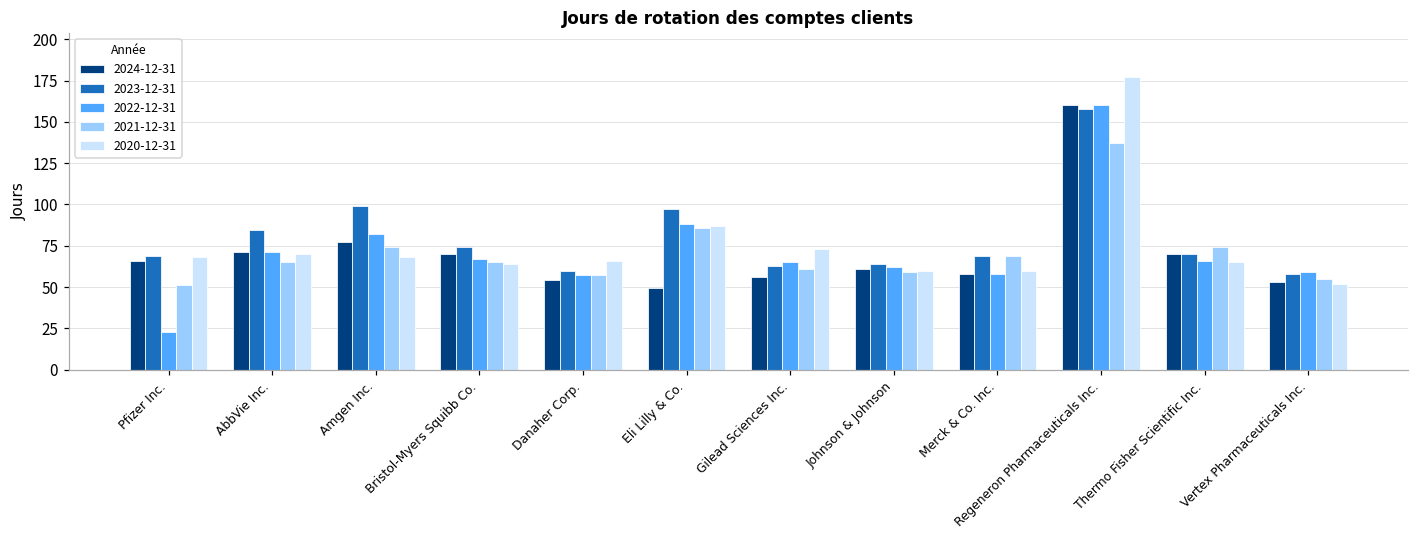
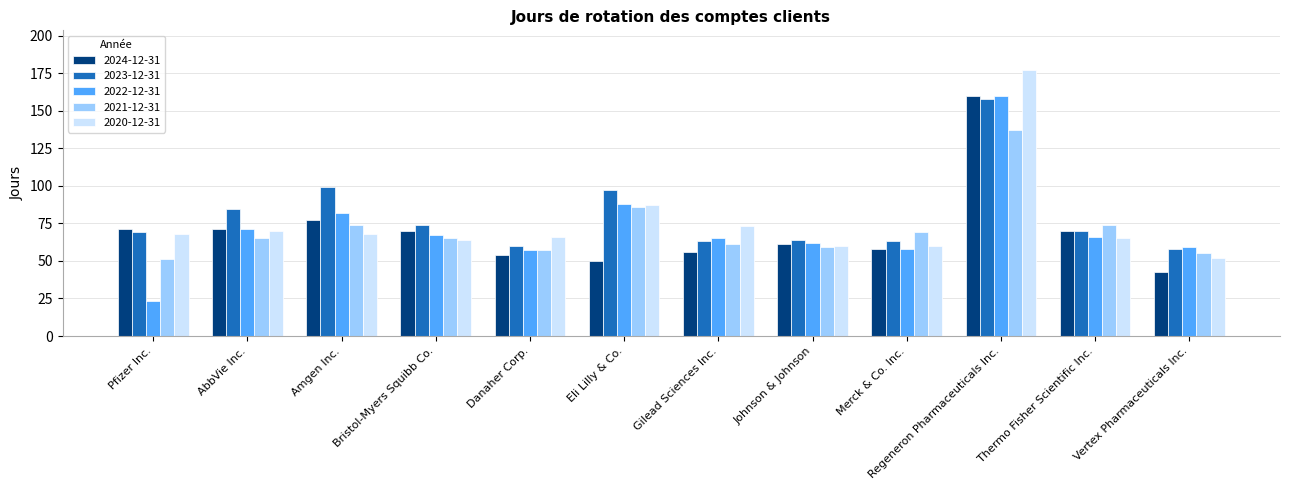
  {
    "2024-12-31": {
-     "Pfizer Inc.": 66,
+     "Pfizer Inc.": 72,
      "AbbVie Inc.": 71,
      "Amgen Inc.": 77,
      "Bristol-Myers Squibb Co.": 70,
      "Danaher Corp.": 54,
      "Eli Lilly & Co.": 50,
      "Gilead Sciences Inc.": 56,
      "Johnson & Johnson": 61,
      "Merck & Co. Inc.": 58,
      "Regeneron Pharmaceuticals Inc.": 160,
      "Thermo Fisher Scientific Inc.": 70,
-     "Vertex Pharmaceuticals Inc.": 53
+     "Vertex Pharmaceuticals Inc.": 43
    },
    "2023-12-31": {
      "Pfizer Inc.": 69,
      "AbbVie Inc.": 84,
      "Amgen Inc.": 99,
      "Bristol-Myers Squibb Co.": 74,
      "Danaher Corp.": 60,
      "Eli Lilly & Co.": 97,
      "Gilead Sciences Inc.": 63,
      "Johnson & Johnson": 64,
-     "Merck & Co. Inc.": 69,
+     "Merck & Co. Inc.": 63,
      "Regeneron Pharmaceuticals Inc.": 158,
      "Thermo Fisher Scientific Inc.": 70,
      "Vertex Pharmaceuticals Inc.": 58
    },
    "2022-12-31": {
      "Pfizer Inc.": 23,
      "AbbVie Inc.": 71,
      "Amgen Inc.": 82,
      "Bristol-Myers Squibb Co.": 67,
      "Danaher Corp.": 57,
      "Eli Lilly & Co.": 88,
      "Gilead Sciences Inc.": 65,
      "Johnson & Johnson": 62,
      "Merck & Co. Inc.": 58,
      "Regeneron Pharmaceuticals Inc.": 160,
      "Thermo Fisher Scientific Inc.": 66,
      "Vertex Pharmaceuticals Inc.": 59
    }
  }
